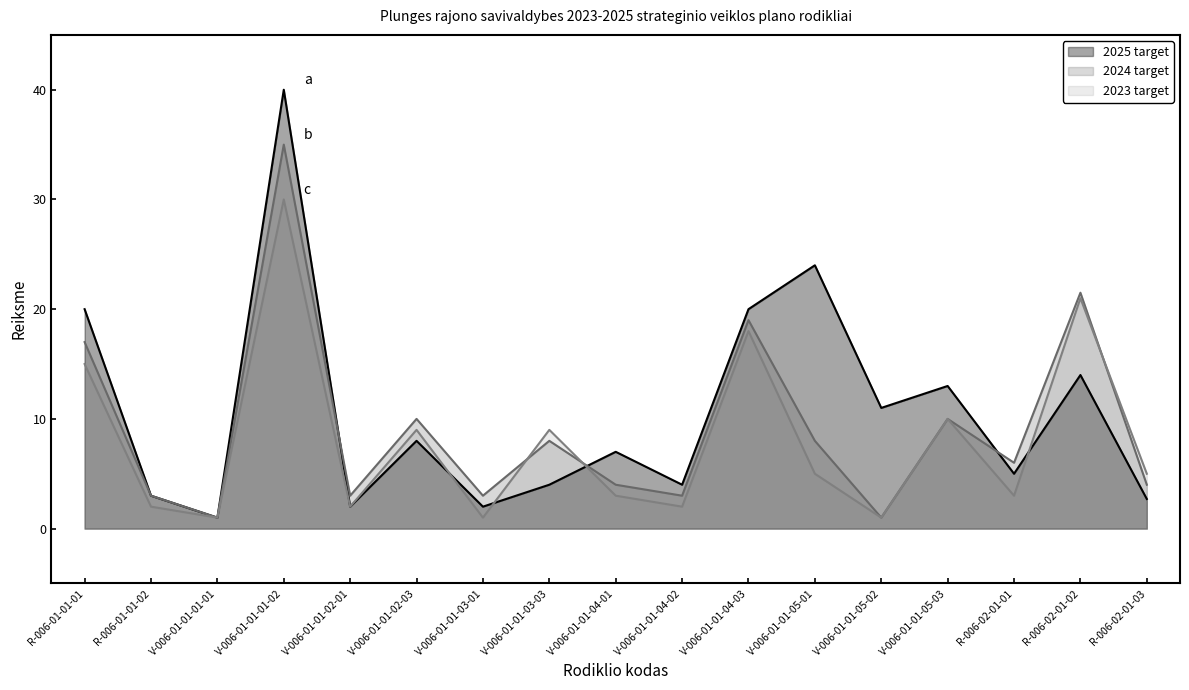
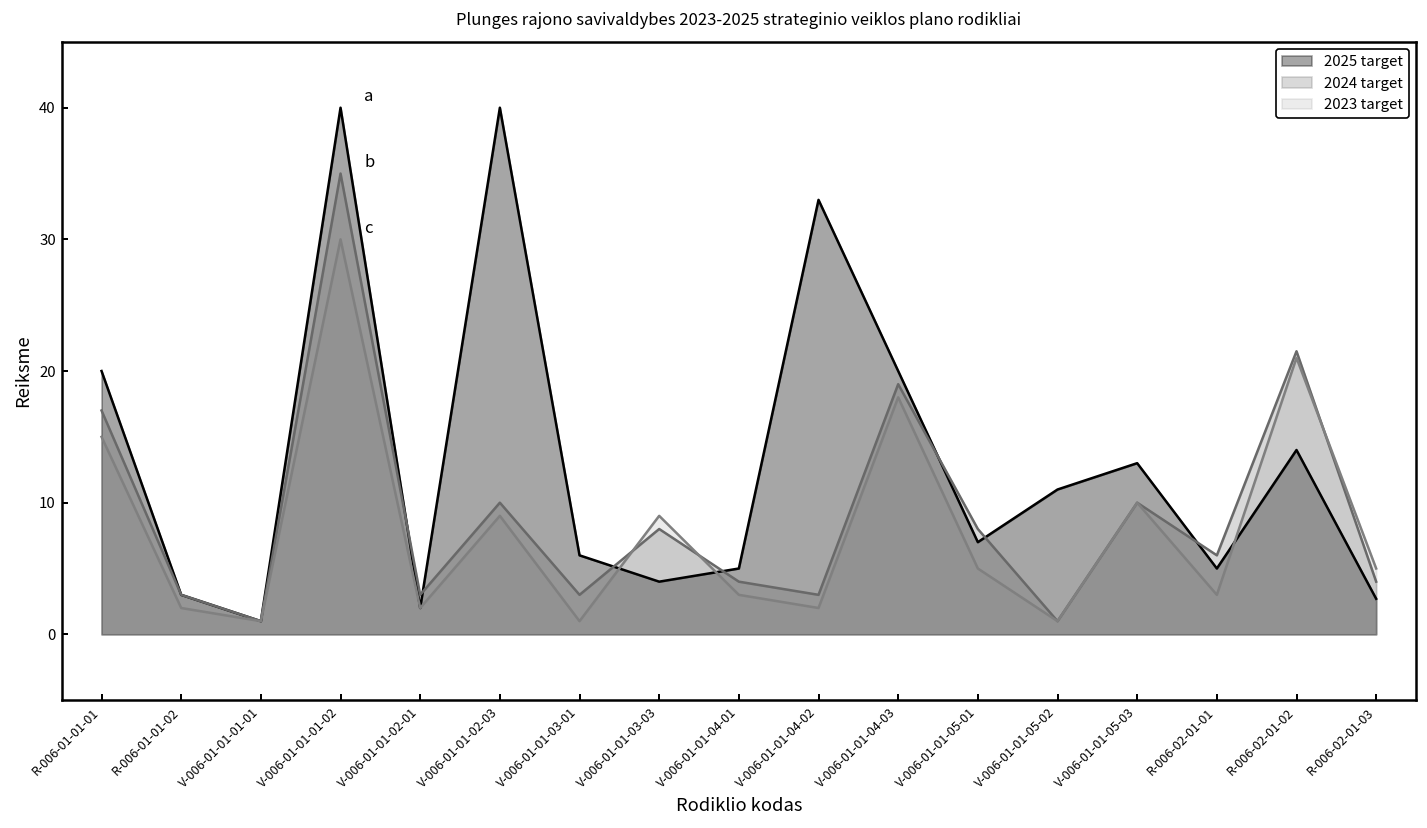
  {
    "2025 target": {
      "R-006-01-01-01": 20,
      "V-006-01-01-01-02": 40,
-     "V-006-01-01-02-03": 8,
-     "V-006-01-01-03-01": 2,
+     "V-006-01-01-02-03": 40,
+     "V-006-01-01-03-01": 6,
      "V-006-01-01-03-03": 4,
-     "V-006-01-01-04-01": 7,
-     "V-006-01-01-04-02": 4,
+     "V-006-01-01-04-01": 5,
+     "V-006-01-01-04-02": 33,
      "V-006-01-01-04-03": 20,
-     "V-006-01-01-05-01": 24,
+     "V-006-01-01-05-01": 7,
      "V-006-01-01-05-02": 11,
      "V-006-01-01-05-03": 13,
      "R-006-02-01-01": 5,
      "R-006-02-01-02": 14,
      "R-006-02-01-03": 2.7
    }
  }
